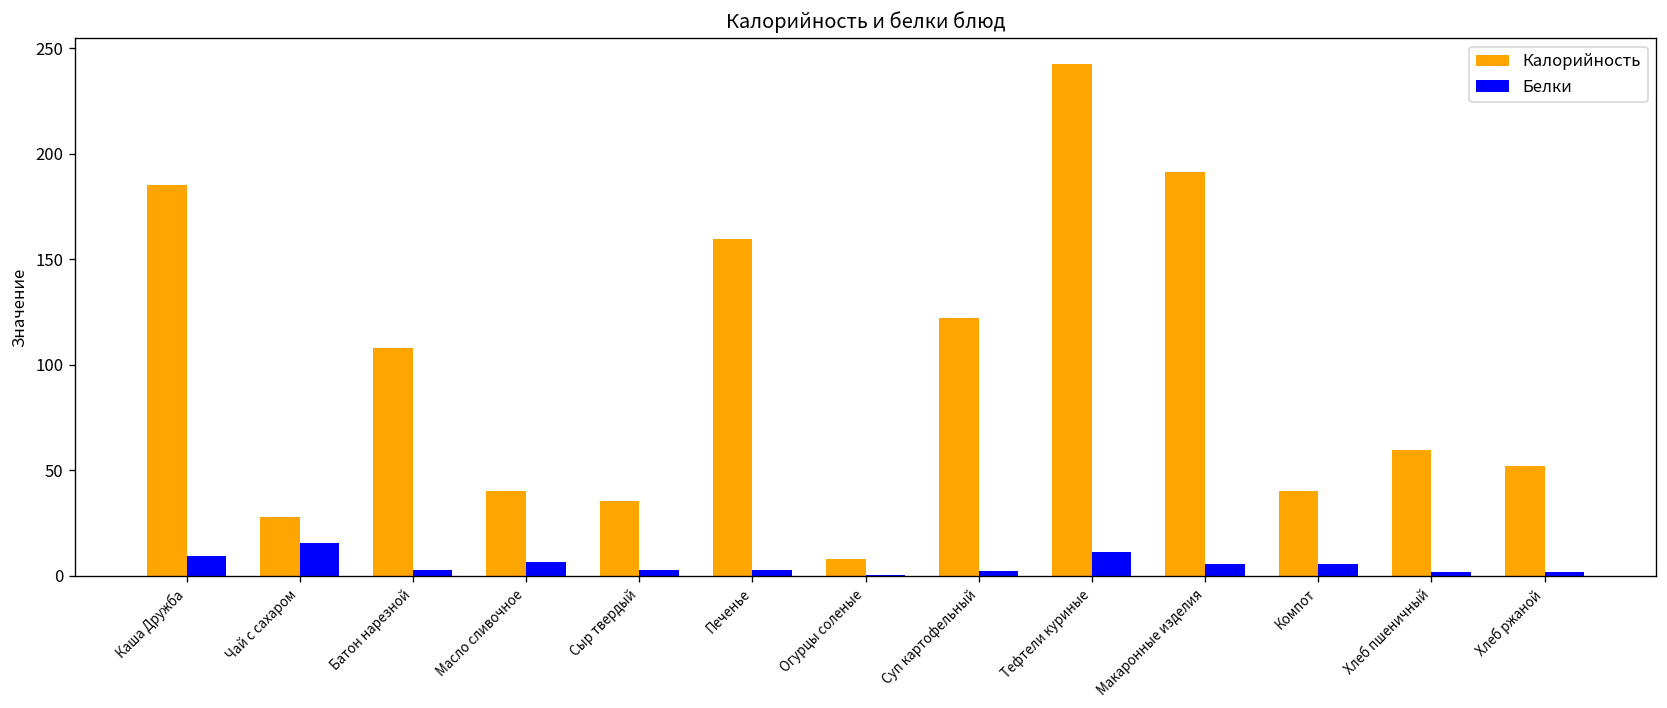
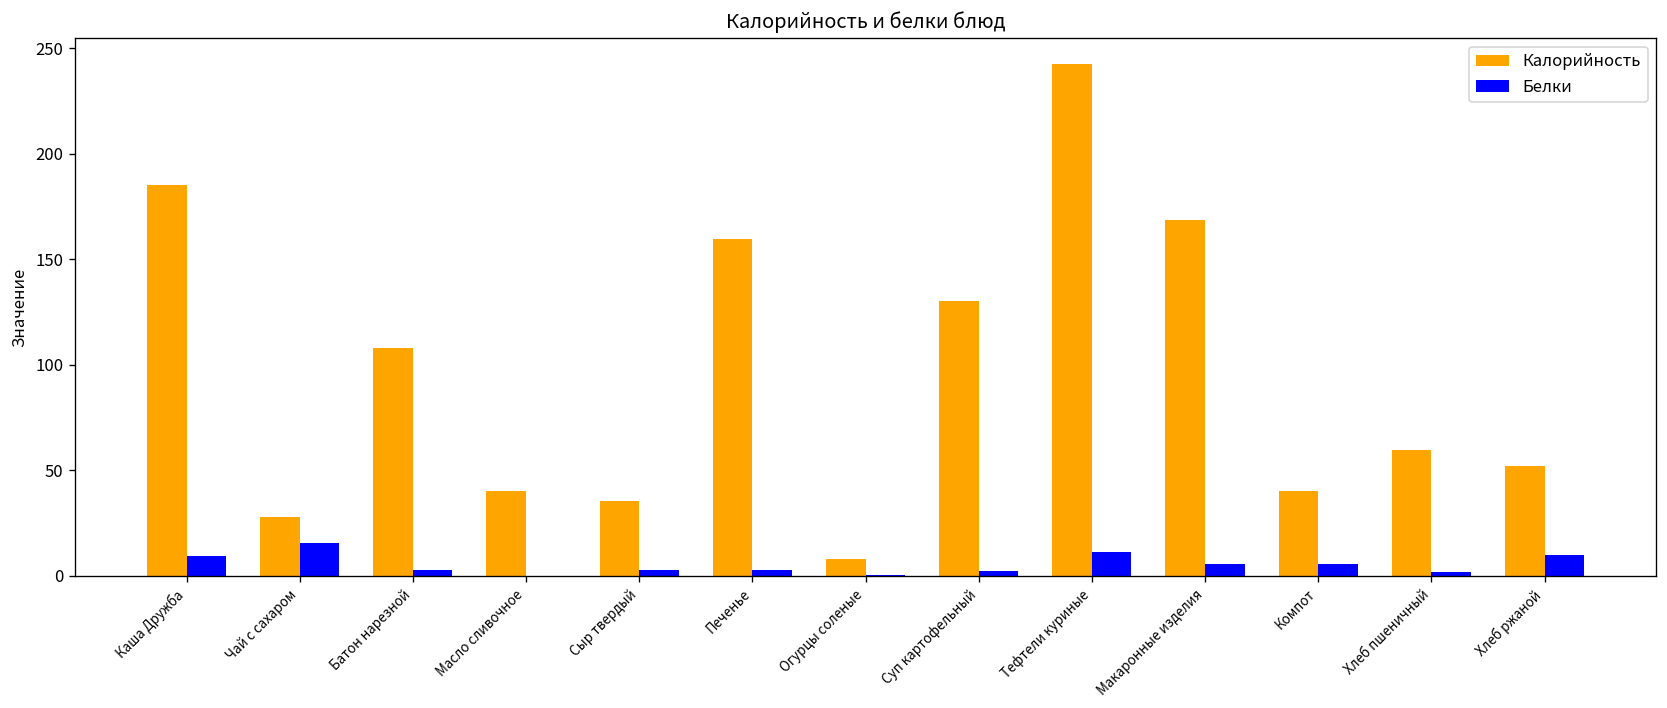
  {
    "Калорийность": {
      "Каша Дружба": 185,
      "Чай с сахаром": 28,
      "Батон нарезной": 108,
      "Масло сливочное": 40,
      "Сыр твердый": 36,
      "Печенье": 159,
      "Огурцы соленые": 8,
-     "Суп картофельный": 122,
+     "Суп картофельный": 130,
      "Тефтели куриные": 242,
-     "Макаронные изделия": 191,
+     "Макаронные изделия": 169,
      "Компот": 40,
      "Хлеб пшеничный": 60,
      "Хлеб ржаной": 52
    },
    "Белки": {
      "Каша Дружба": 9,
      "Чай с сахаром": 16,
      "Батон нарезной": 3,
-     "Масло сливочное": 6,
+     "Масло сливочное": 0,
      "Сыр твердый": 3,
      "Печенье": 3,
      "Суп картофельный": 2,
      "Тефтели куриные": 12,
      "Макаронные изделия": 6,
      "Компот": 6,
      "Хлеб пшеничный": 2,
-     "Хлеб ржаной": 2
+     "Хлеб ржаной": 10
    }
  }
